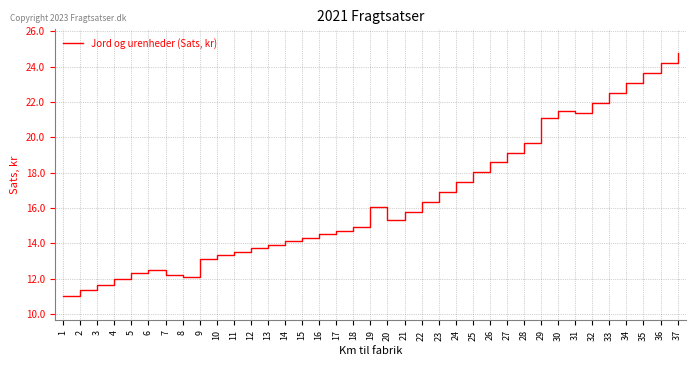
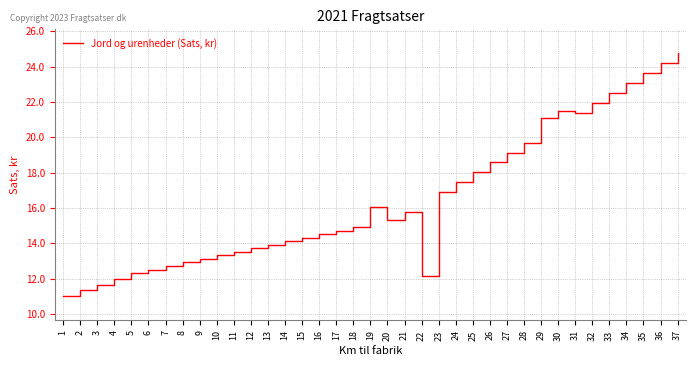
  {
    "1": 11.0,
    "2": 11.3,
    "3": 11.7,
    "4": 12.0,
    "5": 12.3,
    "6": 12.5,
-   "7": 12.2,
-   "8": 12.1,
+   "7": 12.7,
+   "8": 12.9,
    "9": 13.1,
    "10": 13.3,
    "11": 13.5,
    "12": 13.7,
    "13": 13.9,
    "14": 14.1,
    "15": 14.3,
    "16": 14.5,
    "17": 14.7,
    "18": 14.9,
    "19": 16.0,
    "20": 15.3,
    "21": 15.8,
-   "22": 16.3,
+   "22": 12.2,
    "23": 16.9,
    "24": 17.5,
    "25": 18.0,
    "26": 18.6,
    "27": 19.1,
    "28": 19.7,
    "29": 21.1,
    "30": 21.5,
    "31": 21.4,
    "32": 21.9,
    "33": 22.5,
    "34": 23.1,
    "35": 23.6,
    "36": 24.2,
    "37": 24.7
  }
